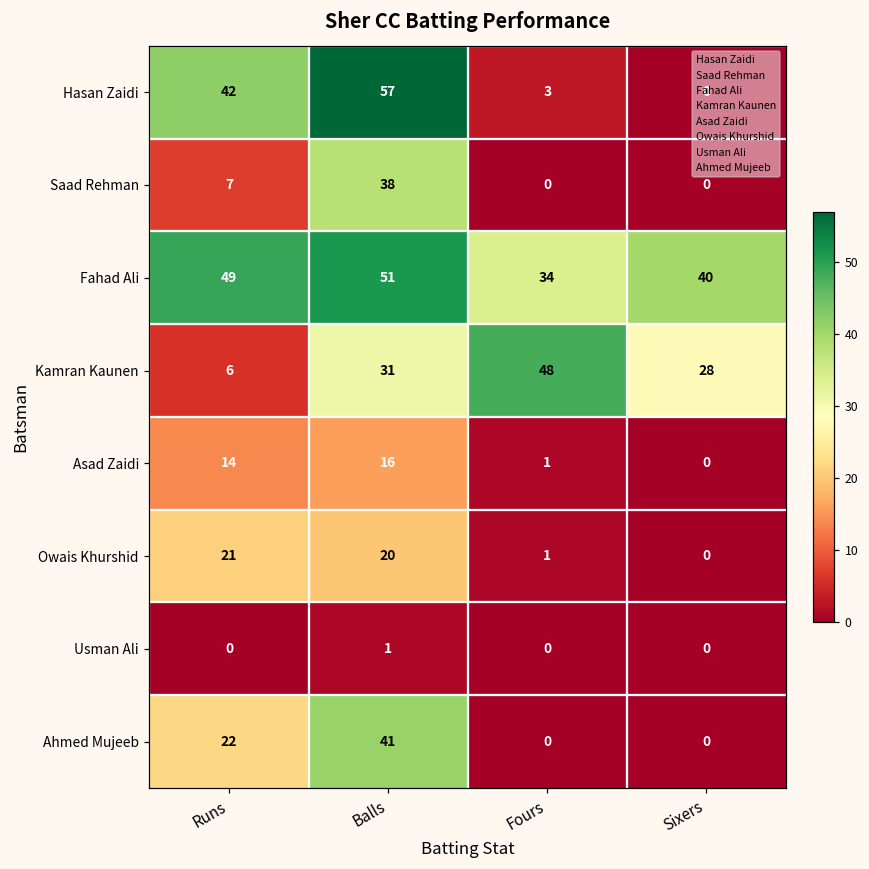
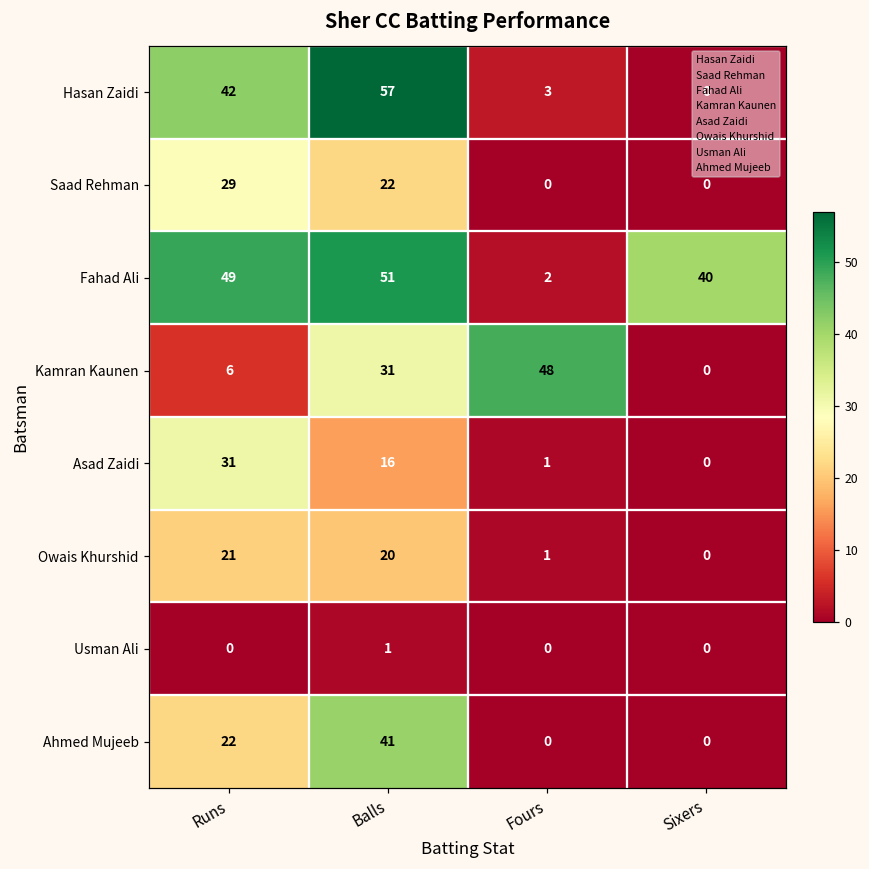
  {
    "Hasan Zaidi": {
      "Runs": 42,
      "Balls": 57,
      "Fours": 3
    },
    "Saad Rehman": {
-     "Runs": 7,
-     "Balls": 38,
+     "Runs": 29,
+     "Balls": 22,
      "Fours": 0
    },
    "Fahad Ali": {
      "Runs": 49,
      "Balls": 51,
-     "Fours": 34,
+     "Fours": 2,
      "Sixers": 40
    },
    "Kamran Kaunen": {
      "Runs": 6,
      "Balls": 31,
      "Fours": 48,
-     "Sixers": 28
+     "Sixers": 0
    },
    "Asad Zaidi": {
-     "Runs": 14,
+     "Runs": 31,
      "Balls": 16,
      "Fours": 1,
      "Sixers": 0
    },
    "Owais Khurshid": {
      "Runs": 21,
      "Balls": 20,
      "Fours": 1,
      "Sixers": 0
    },
    "Usman Ali": {
      "Runs": 0,
      "Balls": 1,
      "Fours": 0,
      "Sixers": 0
    },
    "Ahmed Mujeeb": {
      "Runs": 22,
      "Balls": 41,
      "Fours": 0,
      "Sixers": 0
    }
  }
